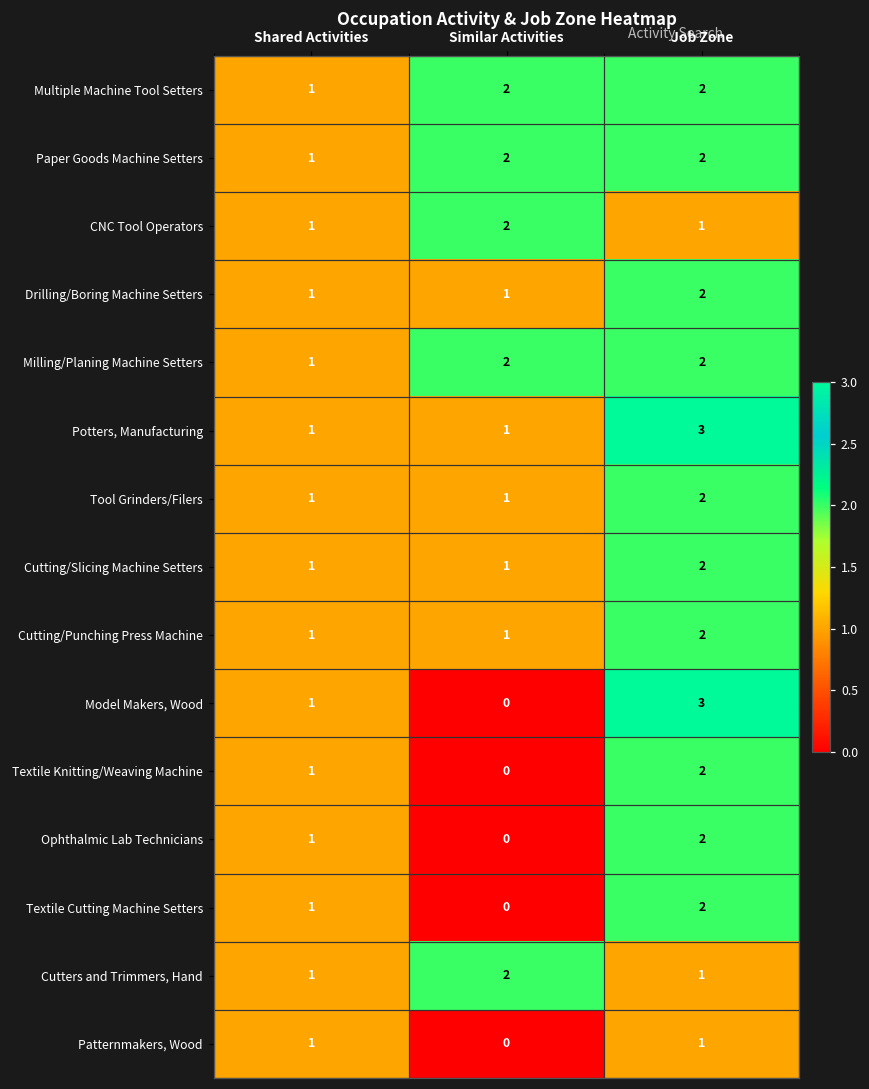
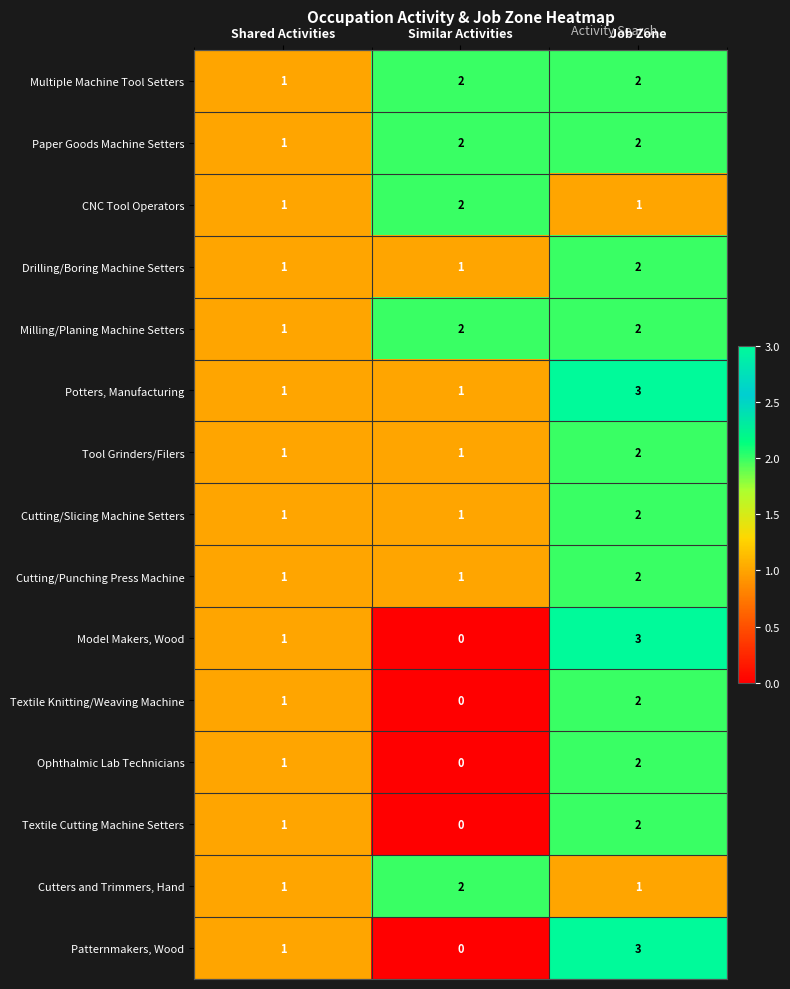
  {
    "Multiple Machine Tool Setters": {
      "Shared Activities": 1,
      "Similar Activities": 2,
      "Job Zone": 2
    },
    "Paper Goods Machine Setters": {
      "Shared Activities": 1,
      "Similar Activities": 2,
      "Job Zone": 2
    },
    "CNC Tool Operators": {
      "Shared Activities": 1,
      "Similar Activities": 2,
      "Job Zone": 1
    },
    "Drilling/Boring Machine Setters": {
      "Shared Activities": 1,
      "Similar Activities": 1,
      "Job Zone": 2
    },
    "Milling/Planing Machine Setters": {
      "Shared Activities": 1,
      "Similar Activities": 2,
      "Job Zone": 2
    },
    "Potters, Manufacturing": {
      "Shared Activities": 1,
      "Similar Activities": 1,
      "Job Zone": 3
    },
    "Tool Grinders/Filers": {
      "Shared Activities": 1,
      "Similar Activities": 1,
      "Job Zone": 2
    },
    "Cutting/Slicing Machine Setters": {
      "Shared Activities": 1,
      "Similar Activities": 1,
      "Job Zone": 2
    },
    "Cutting/Punching Press Machine": {
      "Shared Activities": 1,
      "Similar Activities": 1,
      "Job Zone": 2
    },
    "Model Makers, Wood": {
      "Shared Activities": 1,
      "Similar Activities": 0,
      "Job Zone": 3
    },
    "Textile Knitting/Weaving Machine": {
      "Shared Activities": 1,
      "Similar Activities": 0,
      "Job Zone": 2
    },
    "Ophthalmic Lab Technicians": {
      "Shared Activities": 1,
      "Similar Activities": 0,
      "Job Zone": 2
    },
    "Textile Cutting Machine Setters": {
      "Shared Activities": 1,
      "Similar Activities": 0,
      "Job Zone": 2
    },
    "Cutters and Trimmers, Hand": {
      "Shared Activities": 1,
      "Similar Activities": 2,
      "Job Zone": 1
    },
    "Patternmakers, Wood": {
      "Shared Activities": 1,
      "Similar Activities": 0,
-     "Job Zone": 1
+     "Job Zone": 3
    }
  }
